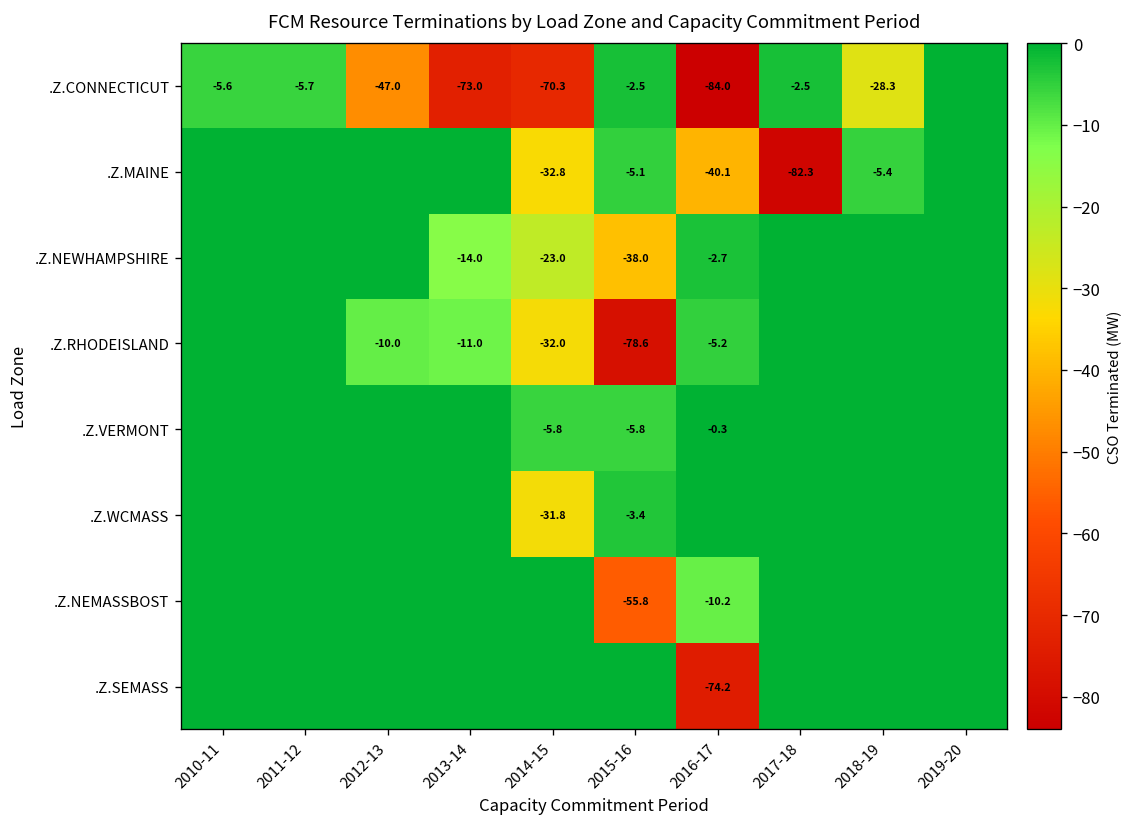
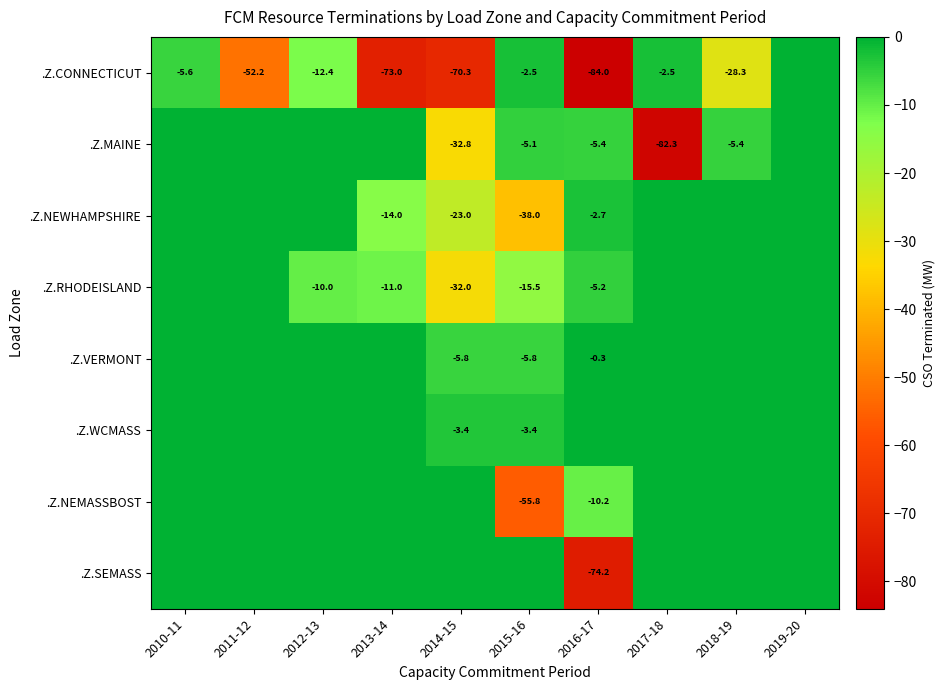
  {
    ".Z.CONNECTICUT": {
      "2010-11": -5.6,
-     "2011-12": -5.7,
-     "2012-13": -47.0,
+     "2011-12": -52.2,
+     "2012-13": -12.4,
      "2013-14": -73.0,
      "2014-15": -70.3,
      "2015-16": -2.5,
      "2016-17": -84.0,
      "2017-18": -2.5,
      "2018-19": -28.3
    },
    ".Z.MAINE": {
      "2014-15": -32.8,
      "2015-16": -5.1,
-     "2016-17": -40.1,
+     "2016-17": -5.4,
      "2017-18": -82.3,
      "2018-19": -5.4
    },
    ".Z.NEWHAMPSHIRE": {
      "2013-14": -14.0,
      "2014-15": -23.0,
      "2015-16": -38.0,
      "2016-17": -2.7
    },
    ".Z.RHODEISLAND": {
      "2012-13": -10.0,
      "2013-14": -11.0,
      "2014-15": -32.0,
-     "2015-16": -78.6,
+     "2015-16": -15.5,
      "2016-17": -5.2
    },
    ".Z.VERMONT": {
      "2014-15": -5.8,
      "2015-16": -5.8,
      "2016-17": -0.3
    },
    ".Z.WCMASS": {
-     "2014-15": -31.8,
+     "2014-15": -3.4,
      "2015-16": -3.4
    },
    ".Z.NEMASSBOST": {
      "2015-16": -55.8,
      "2016-17": -10.2
    },
    ".Z.SEMASS": {
      "2016-17": -74.2
    }
  }
